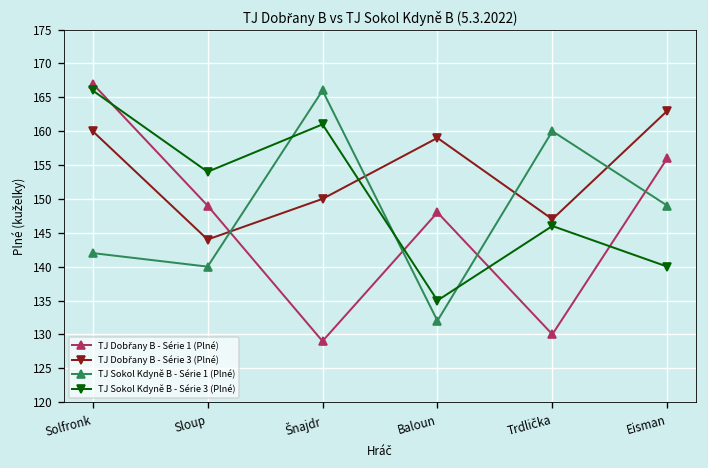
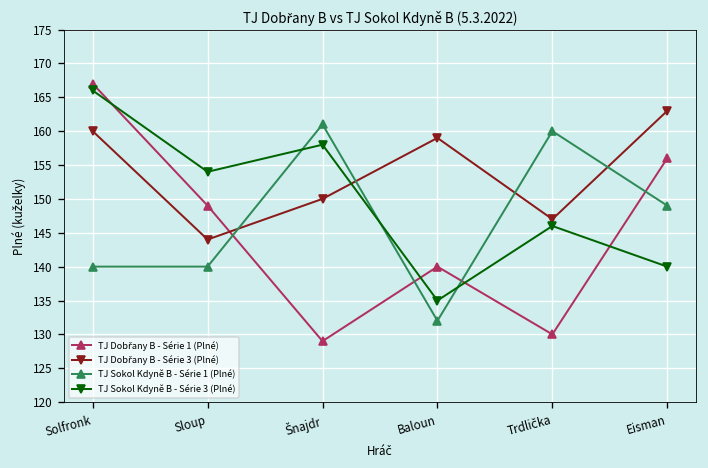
  {
    "TJ Dobřany B - Série 1 (Plné)": {
      "Solfronk": 167,
      "Sloup": 149,
      "Šnajdr": 129,
-     "Baloun": 148,
+     "Baloun": 140,
      "Trdlička": 130,
      "Eisman": 156
    },
    "TJ Dobřany B - Série 3 (Plné)": {
      "Solfronk": 160,
      "Sloup": 144,
      "Šnajdr": 150,
      "Baloun": 159,
      "Trdlička": 147,
      "Eisman": 163
    },
    "TJ Sokol Kdyně B - Série 1 (Plné)": {
-     "Solfronk": 142,
+     "Solfronk": 140,
      "Sloup": 140,
-     "Šnajdr": 166,
+     "Šnajdr": 161,
      "Baloun": 132,
      "Trdlička": 160,
      "Eisman": 149
    },
    "TJ Sokol Kdyně B - Série 3 (Plné)": {
      "Solfronk": 166,
      "Sloup": 154,
-     "Šnajdr": 161,
+     "Šnajdr": 158,
      "Baloun": 135,
      "Trdlička": 146,
      "Eisman": 140
    }
  }
